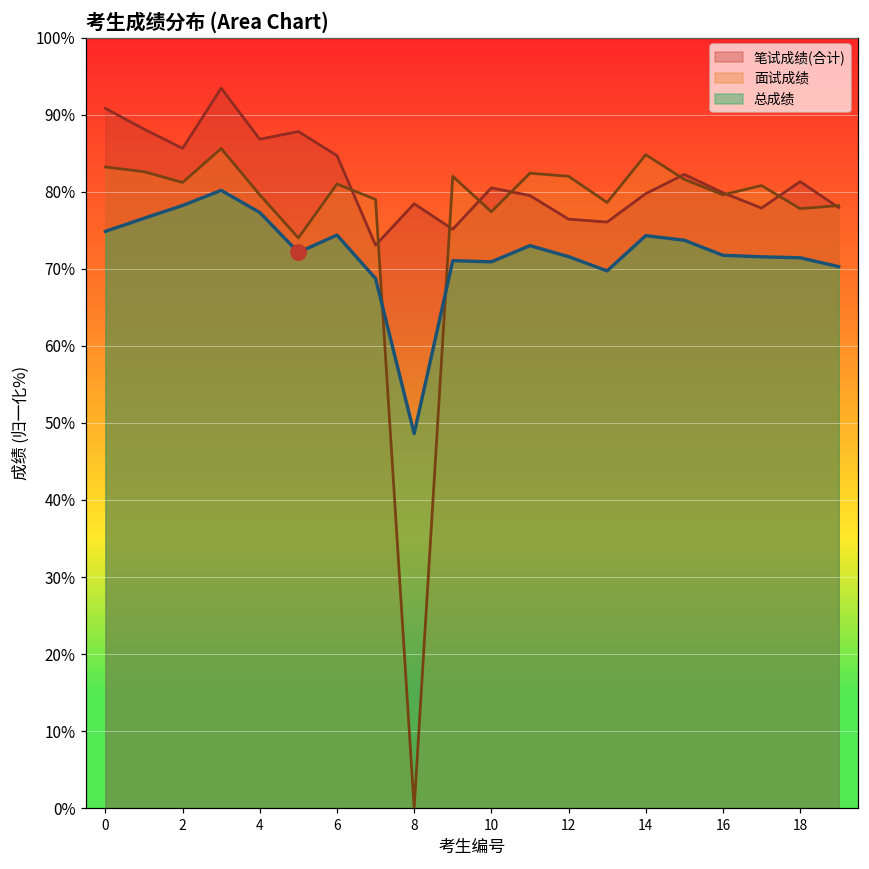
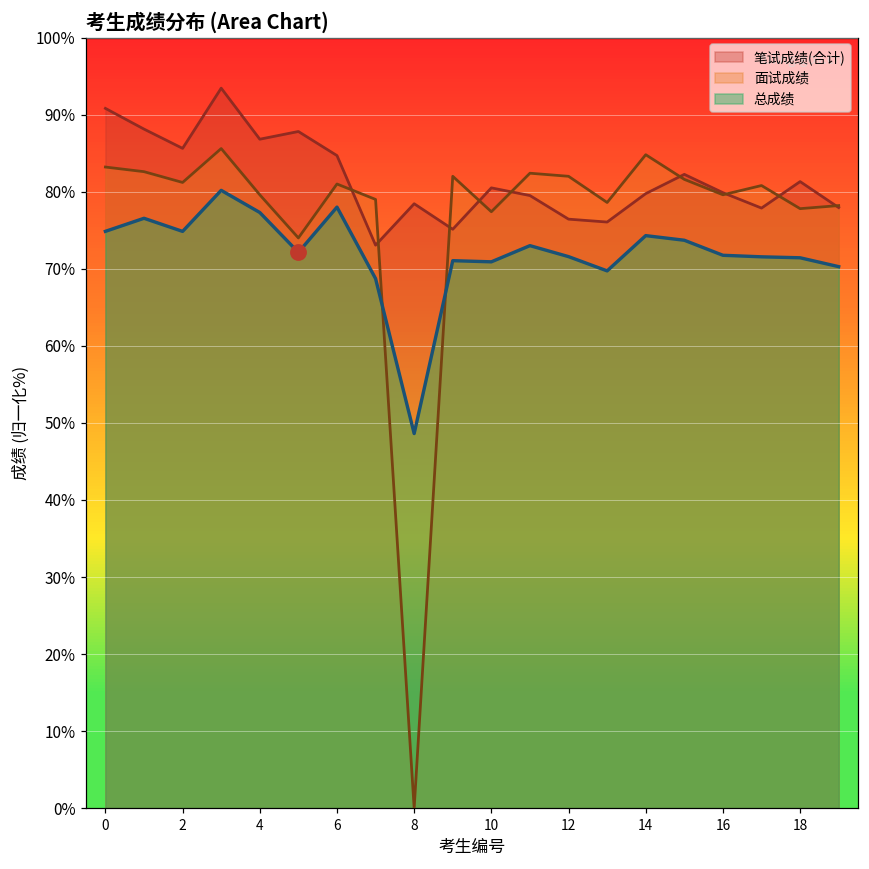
  {
    "总成绩": {
      "0": "75%",
-     "2": "78%",
+     "2": "75%",
      "4": "77%",
-     "6": "74%",
+     "6": "78%",
      "8": "49%",
      "10": "71%",
      "12": "72%",
      "14": "74%",
      "16": "72%",
      "18": "71%"
    }
  }
